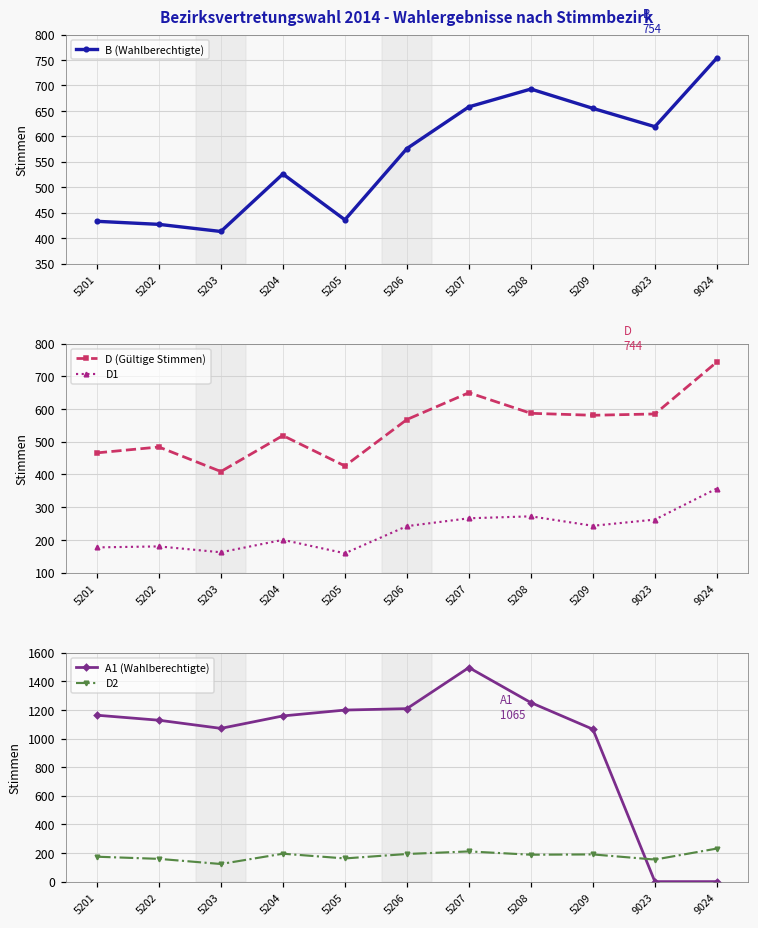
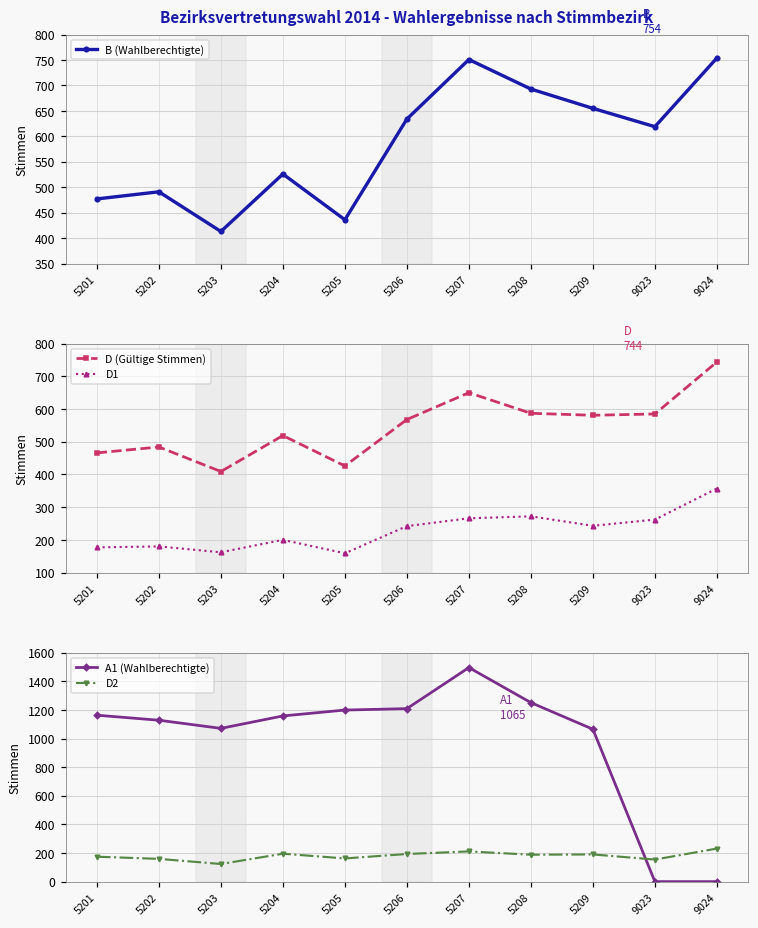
  {
    "Bezirksvertretungswahl 2014 - Wahlergebnisse nach Stimmbezirk": {
-     "5201": 430,
-     "5202": 430,
+     "5201": 480,
+     "5202": 490,
      "5203": 410,
      "5204": 530,
      "5205": 440,
-     "5206": 580,
-     "5207": 660,
+     "5206": 630,
+     "5207": 750,
      "5208": 690,
      "5209": 660,
      "9023": 620,
      "9024": 750
    }
  }
